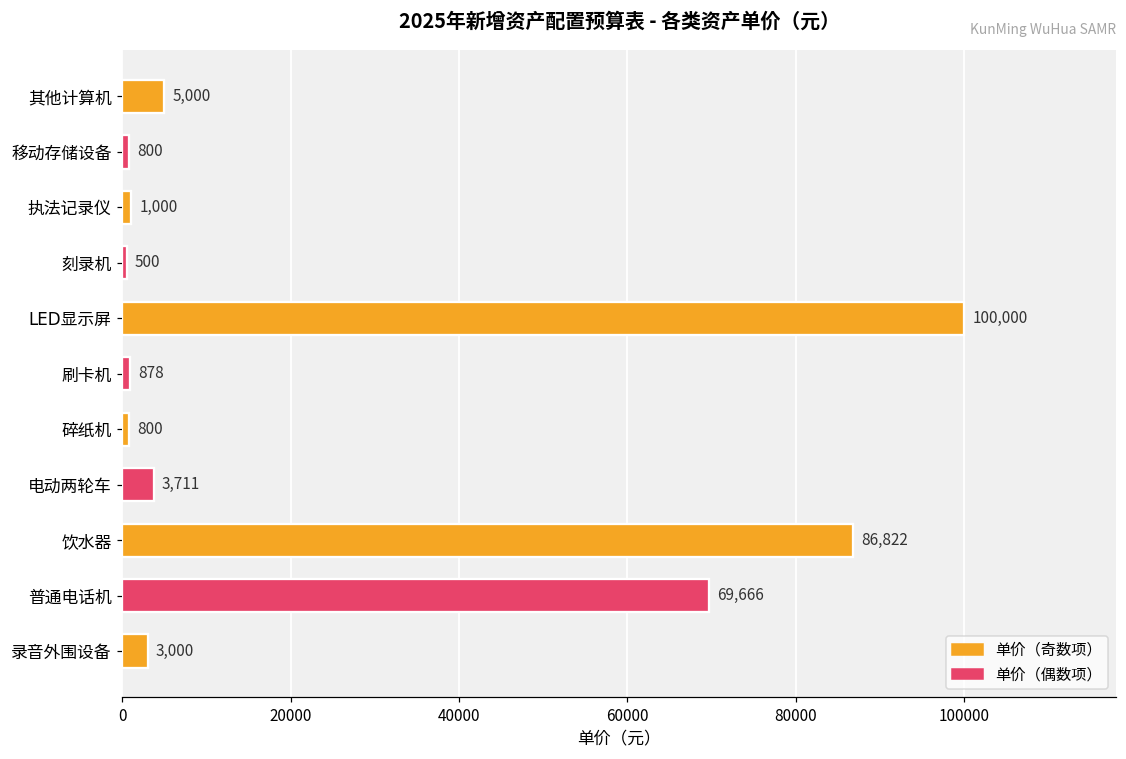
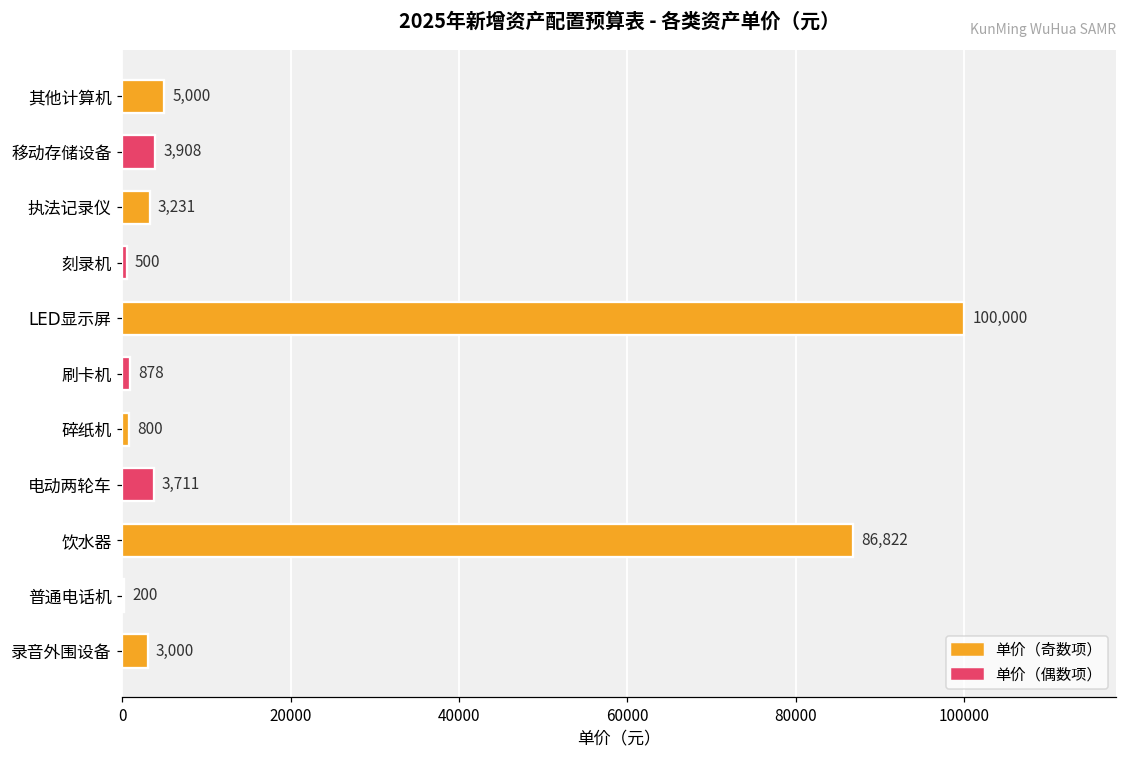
  {
    "其他计算机": "5,000",
-   "移动存储设备": "800",
-   "执法记录仪": "1,000",
+   "移动存储设备": "3,908",
+   "执法记录仪": "3,231",
    "刻录机": "500",
    "LED显示屏": "100,000",
    "刷卡机": "878",
    "碎纸机": "800",
    "电动两轮车": "3,711",
    "饮水器": "86,822",
-   "普通电话机": "69,666",
+   "普通电话机": "200",
    "录音外围设备": "3,000"
  }
